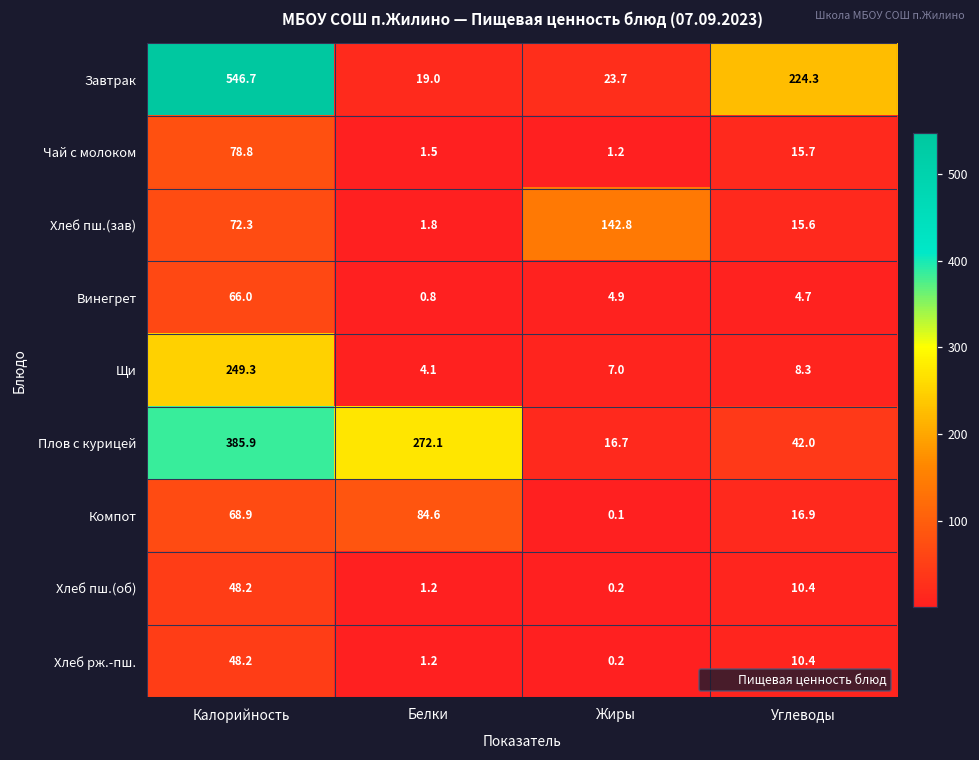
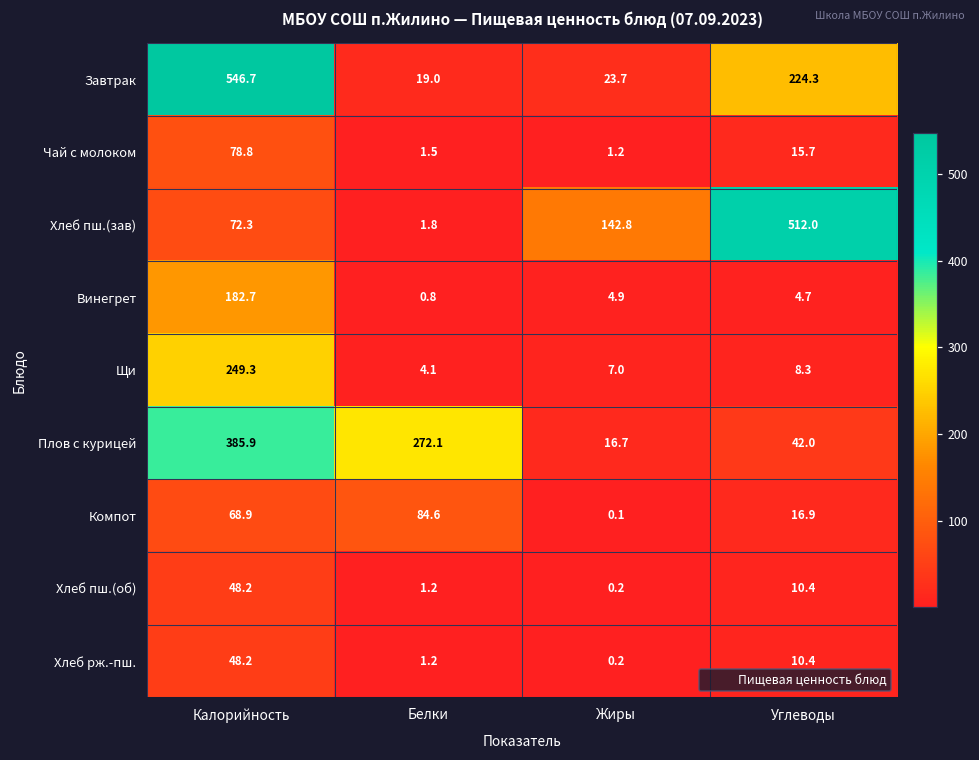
  {
    "Завтрак": {
      "Калорийность": 546.7,
      "Белки": 19.0,
      "Жиры": 23.7,
      "Углеводы": 224.3
    },
    "Чай с молоком": {
      "Калорийность": 78.8,
      "Белки": 1.5,
      "Жиры": 1.2,
      "Углеводы": 15.7
    },
    "Хлеб пш.(зав)": {
      "Калорийность": 72.3,
      "Белки": 1.8,
      "Жиры": 142.8,
-     "Углеводы": 15.6
+     "Углеводы": 512.0
    },
    "Винегрет": {
-     "Калорийность": 66.0,
+     "Калорийность": 182.7,
      "Белки": 0.8,
      "Жиры": 4.9,
      "Углеводы": 4.7
    },
    "Щи": {
      "Калорийность": 249.3,
      "Белки": 4.1,
      "Жиры": 7.0,
      "Углеводы": 8.3
    },
    "Плов с курицей": {
      "Калорийность": 385.9,
      "Белки": 272.1,
      "Жиры": 16.7,
      "Углеводы": 42.0
    },
    "Компот": {
      "Калорийность": 68.9,
      "Белки": 84.6,
      "Жиры": 0.1,
      "Углеводы": 16.9
    },
    "Хлеб пш.(об)": {
      "Калорийность": 48.2,
      "Белки": 1.2,
      "Жиры": 0.2,
      "Углеводы": 10.4
    },
    "Хлеб рж.-пш.": {
      "Калорийность": 48.2,
      "Белки": 1.2,
      "Жиры": 0.2,
      "Углеводы": 10.4
    }
  }
